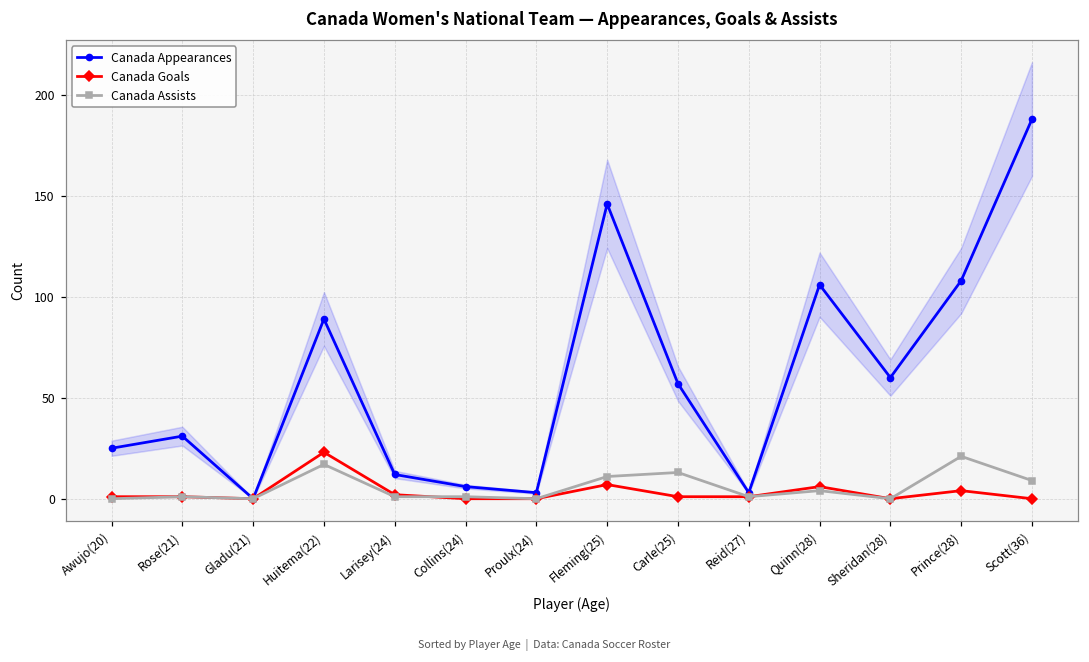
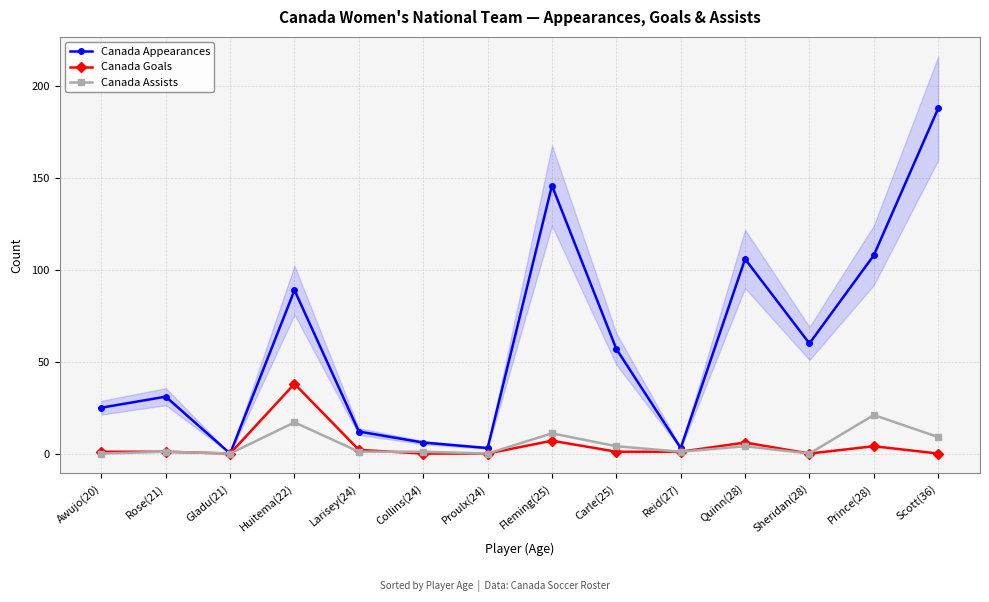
  {
    "Canada Goals": {
-     "Huitema(22)": 23,
+     "Huitema(22)": 38,
      "Fleming(25)": 7,
      "Carle(25)": 1,
      "Quinn(28)": 6,
      "Prince(28)": 4,
      "Scott(36)": 0
    },
    "Canada Assists": {
      "Huitema(22)": 17,
      "Fleming(25)": 11,
-     "Carle(25)": 13,
+     "Carle(25)": 4,
      "Quinn(28)": 4,
      "Prince(28)": 21,
      "Scott(36)": 9
    }
  }
